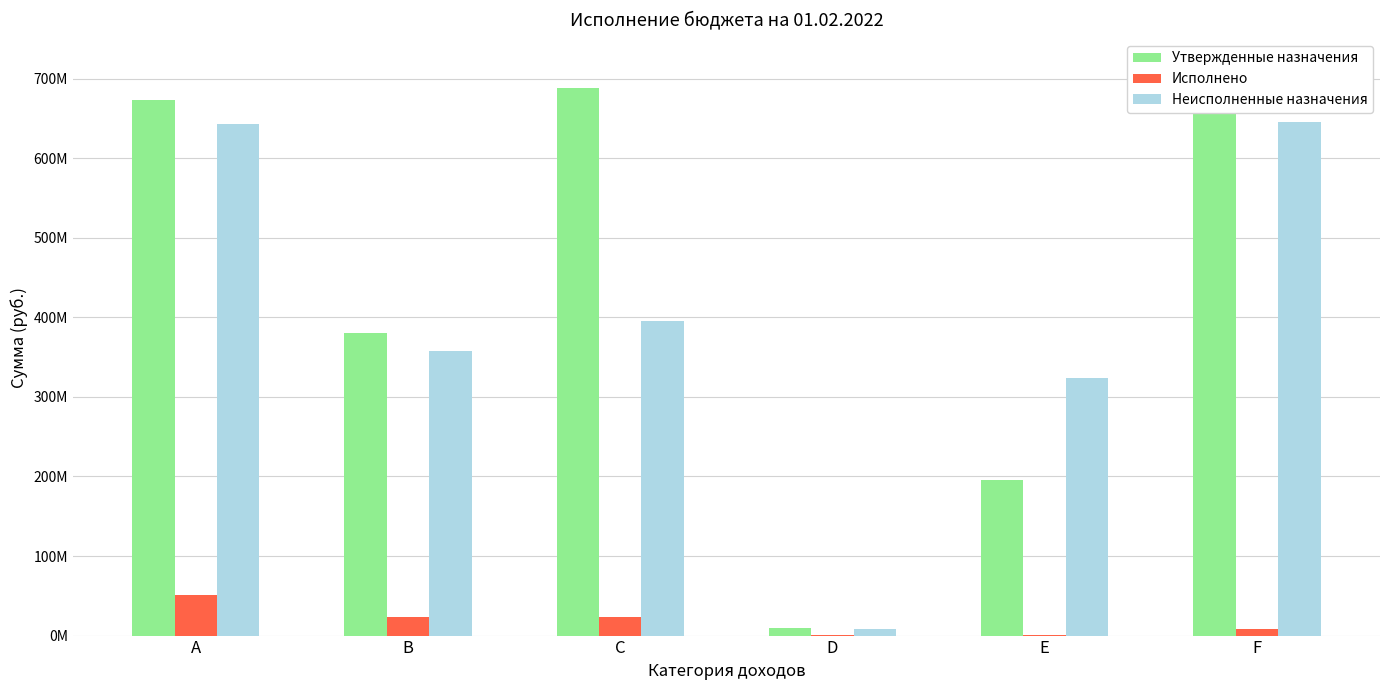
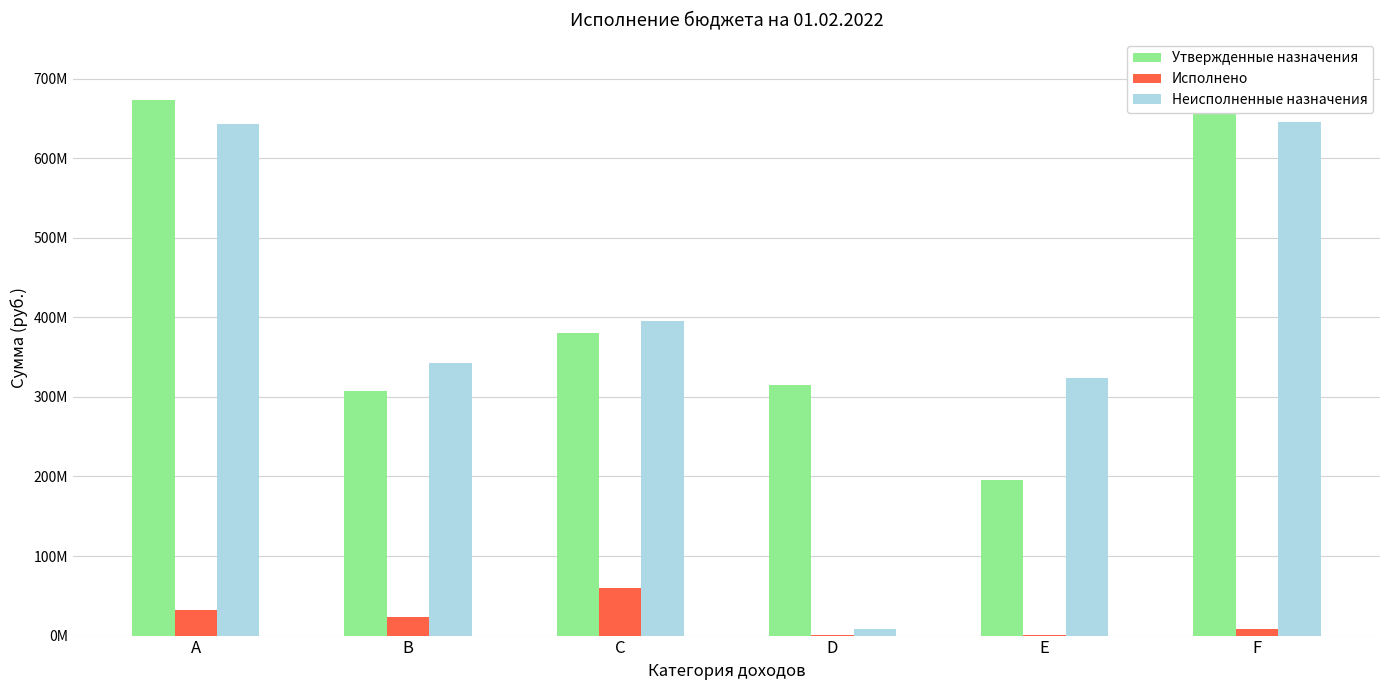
  {
    "Утвержденные назначения": {
      "A": 670000000,
-     "B": 380000000,
-     "C": 690000000,
-     "D": 10000000,
+     "B": 310000000,
+     "C": 380000000,
+     "D": 310000000,
      "E": 200000000
    },
    "Исполнено": {
-     "A": 50000000,
+     "A": 30000000,
      "B": 20000000,
-     "C": 20000000,
+     "C": 60000000,
      "F": 10000000
    },
    "Неисполненные назначения": {
      "A": 640000000,
-     "B": 360000000,
+     "B": 340000000,
      "C": 390000000,
      "D": 10000000,
      "E": 320000000,
      "F": 650000000
    }
  }
